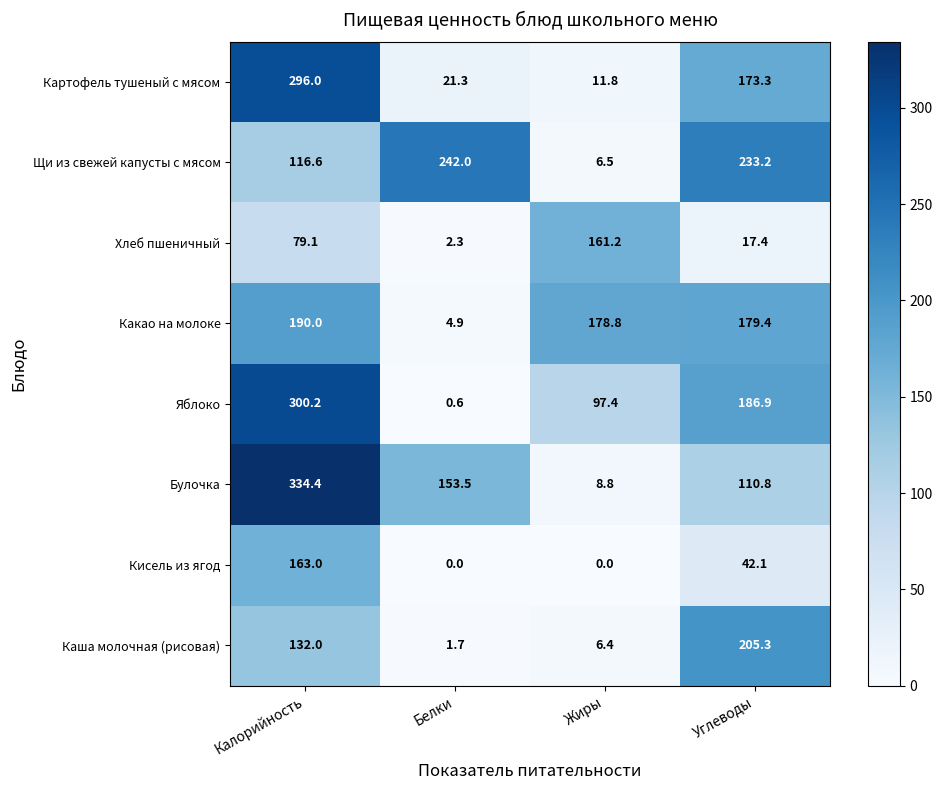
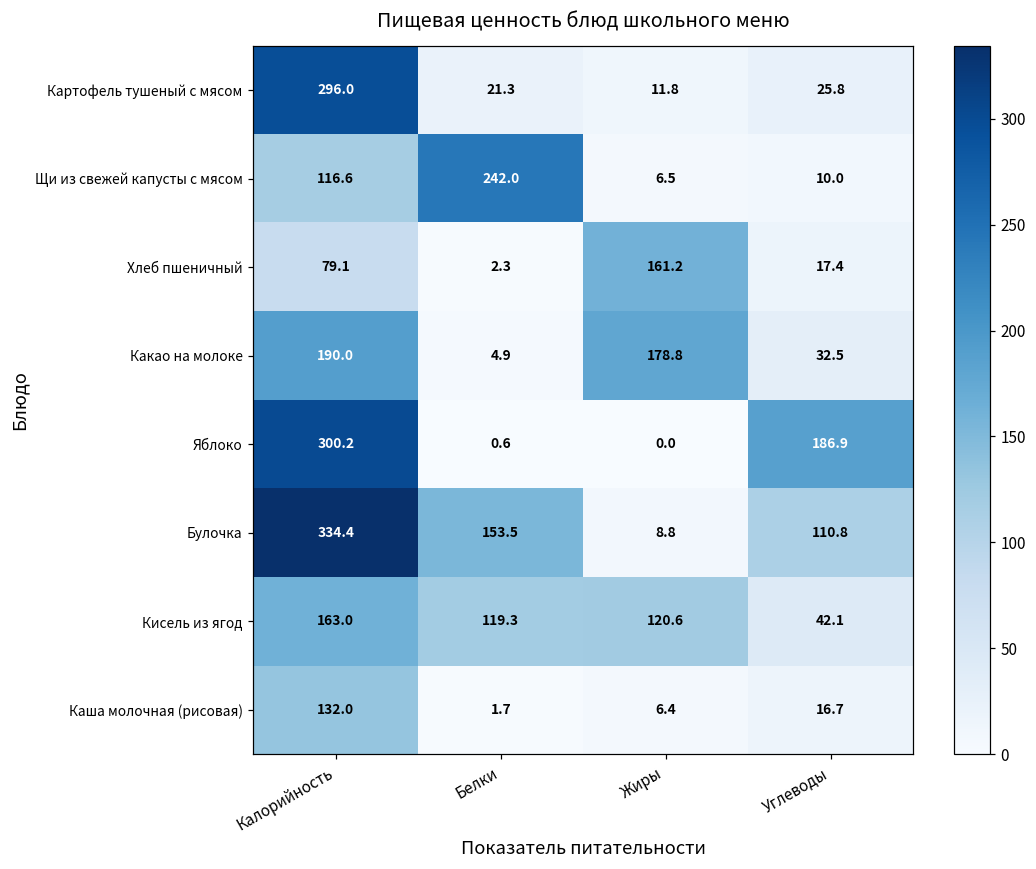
  {
    "Картофель тушеный с мясом": {
      "Калорийность": 296.0,
      "Белки": 21.3,
      "Жиры": 11.8,
-     "Углеводы": 173.3
+     "Углеводы": 25.8
    },
    "Щи из свежей капусты с мясом": {
      "Калорийность": 116.6,
      "Белки": 242.0,
      "Жиры": 6.5,
-     "Углеводы": 233.2
+     "Углеводы": 10.0
    },
    "Хлеб пшеничный": {
      "Калорийность": 79.1,
      "Белки": 2.3,
      "Жиры": 161.2,
      "Углеводы": 17.4
    },
    "Какао на молоке": {
      "Калорийность": 190.0,
      "Белки": 4.9,
      "Жиры": 178.8,
-     "Углеводы": 179.4
+     "Углеводы": 32.5
    },
    "Яблоко": {
      "Калорийность": 300.2,
      "Белки": 0.6,
-     "Жиры": 97.4,
+     "Жиры": 0.0,
      "Углеводы": 186.9
    },
    "Булочка": {
      "Калорийность": 334.4,
      "Белки": 153.5,
      "Жиры": 8.8,
      "Углеводы": 110.8
    },
    "Кисель из ягод": {
      "Калорийность": 163.0,
-     "Белки": 0.0,
-     "Жиры": 0.0,
+     "Белки": 119.3,
+     "Жиры": 120.6,
      "Углеводы": 42.1
    },
    "Каша молочная (рисовая)": {
      "Калорийность": 132.0,
      "Белки": 1.7,
      "Жиры": 6.4,
-     "Углеводы": 205.3
+     "Углеводы": 16.7
    }
  }
